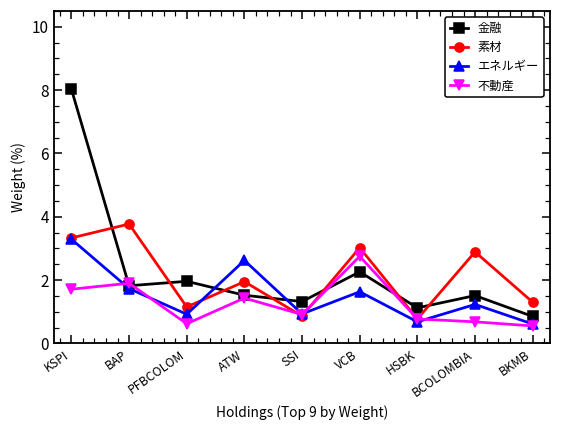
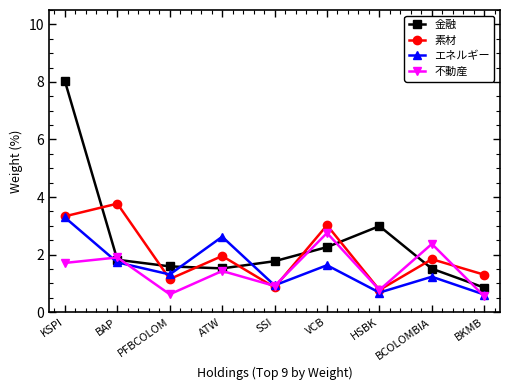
  {
    "金融": {
      "KSPI": 8.0,
-     "PFBCOLOM": 2.0,
+     "PFBCOLOM": 1.6,
      "ATW": 1.5,
-     "SSI": 1.3,
+     "SSI": 1.8,
      "VCB": 2.3,
-     "HSBK": 1.1,
+     "HSBK": 3.0,
      "BCOLOMBIA": 1.5,
      "BKMB": 0.9
    },
    "素材": {
      "BAP": 3.8,
      "PFBCOLOM": 1.2,
      "ATW": 2.0,
      "VCB": 3.0,
-     "BCOLOMBIA": 2.9,
+     "BCOLOMBIA": 1.8,
      "BKMB": 1.3
    },
    "エネルギー": {
      "BAP": 1.7,
-     "PFBCOLOM": 0.9,
+     "PFBCOLOM": 1.3,
      "ATW": 2.6,
      "VCB": 1.6,
      "HSBK": 0.7,
      "BCOLOMBIA": 1.2
    },
    "不動産": {
      "KSPI": 1.7,
      "PFBCOLOM": 0.6,
      "ATW": 1.4,
      "VCB": 2.8,
-     "BCOLOMBIA": 0.7
+     "BCOLOMBIA": 2.4
    }
  }
